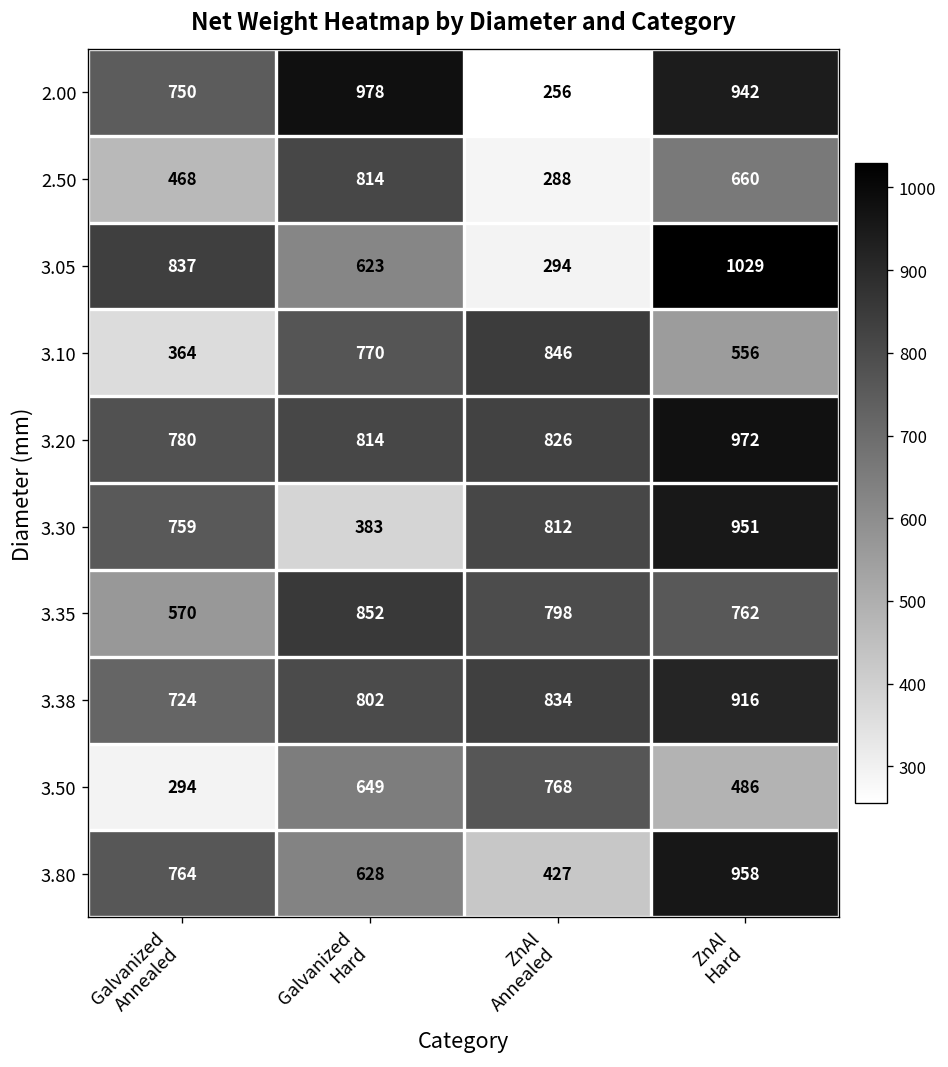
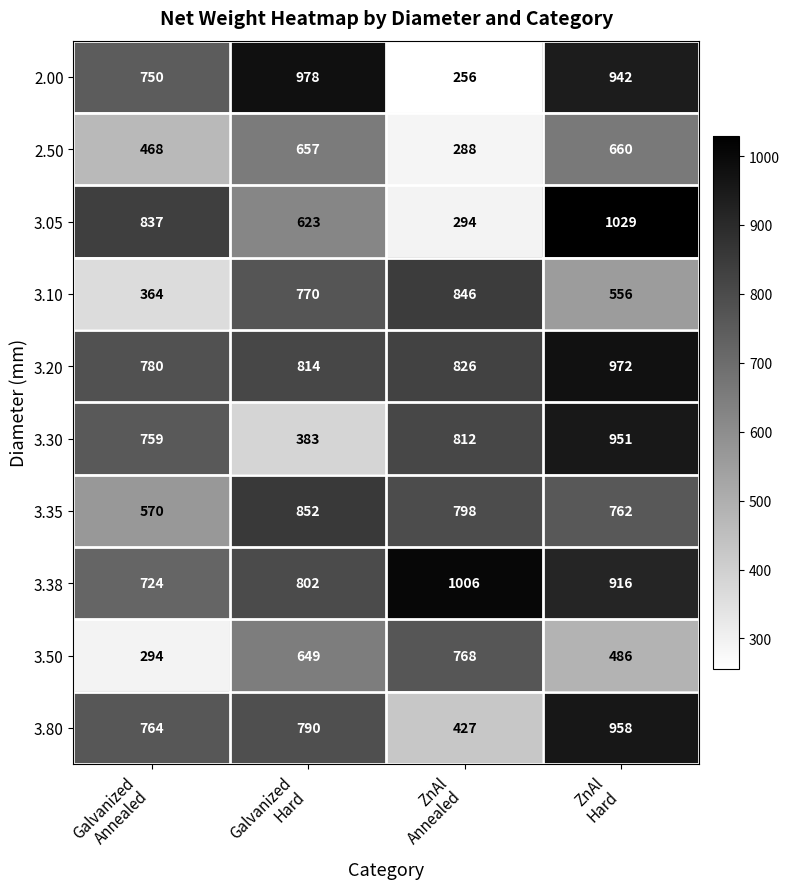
  {
    "2.00": {
      "Galvanized Annealed": 750,
      "Galvanized Hard": 978,
      "ZnAl Annealed": 256,
      "ZnAl Hard": 942
    },
    "2.50": {
      "Galvanized Annealed": 468,
-     "Galvanized Hard": 814,
+     "Galvanized Hard": 657,
      "ZnAl Annealed": 288,
      "ZnAl Hard": 660
    },
    "3.05": {
      "Galvanized Annealed": 837,
      "Galvanized Hard": 623,
      "ZnAl Annealed": 294,
      "ZnAl Hard": 1029
    },
    "3.10": {
      "Galvanized Annealed": 364,
      "Galvanized Hard": 770,
      "ZnAl Annealed": 846,
      "ZnAl Hard": 556
    },
    "3.20": {
      "Galvanized Annealed": 780,
      "Galvanized Hard": 814,
      "ZnAl Annealed": 826,
      "ZnAl Hard": 972
    },
    "3.30": {
      "Galvanized Annealed": 759,
      "Galvanized Hard": 383,
      "ZnAl Annealed": 812,
      "ZnAl Hard": 951
    },
    "3.35": {
      "Galvanized Annealed": 570,
      "Galvanized Hard": 852,
      "ZnAl Annealed": 798,
      "ZnAl Hard": 762
    },
    "3.38": {
      "Galvanized Annealed": 724,
      "Galvanized Hard": 802,
-     "ZnAl Annealed": 834,
+     "ZnAl Annealed": 1006,
      "ZnAl Hard": 916
    },
    "3.50": {
      "Galvanized Annealed": 294,
      "Galvanized Hard": 649,
      "ZnAl Annealed": 768,
      "ZnAl Hard": 486
    },
    "3.80": {
      "Galvanized Annealed": 764,
-     "Galvanized Hard": 628,
+     "Galvanized Hard": 790,
      "ZnAl Annealed": 427,
      "ZnAl Hard": 958
    }
  }
